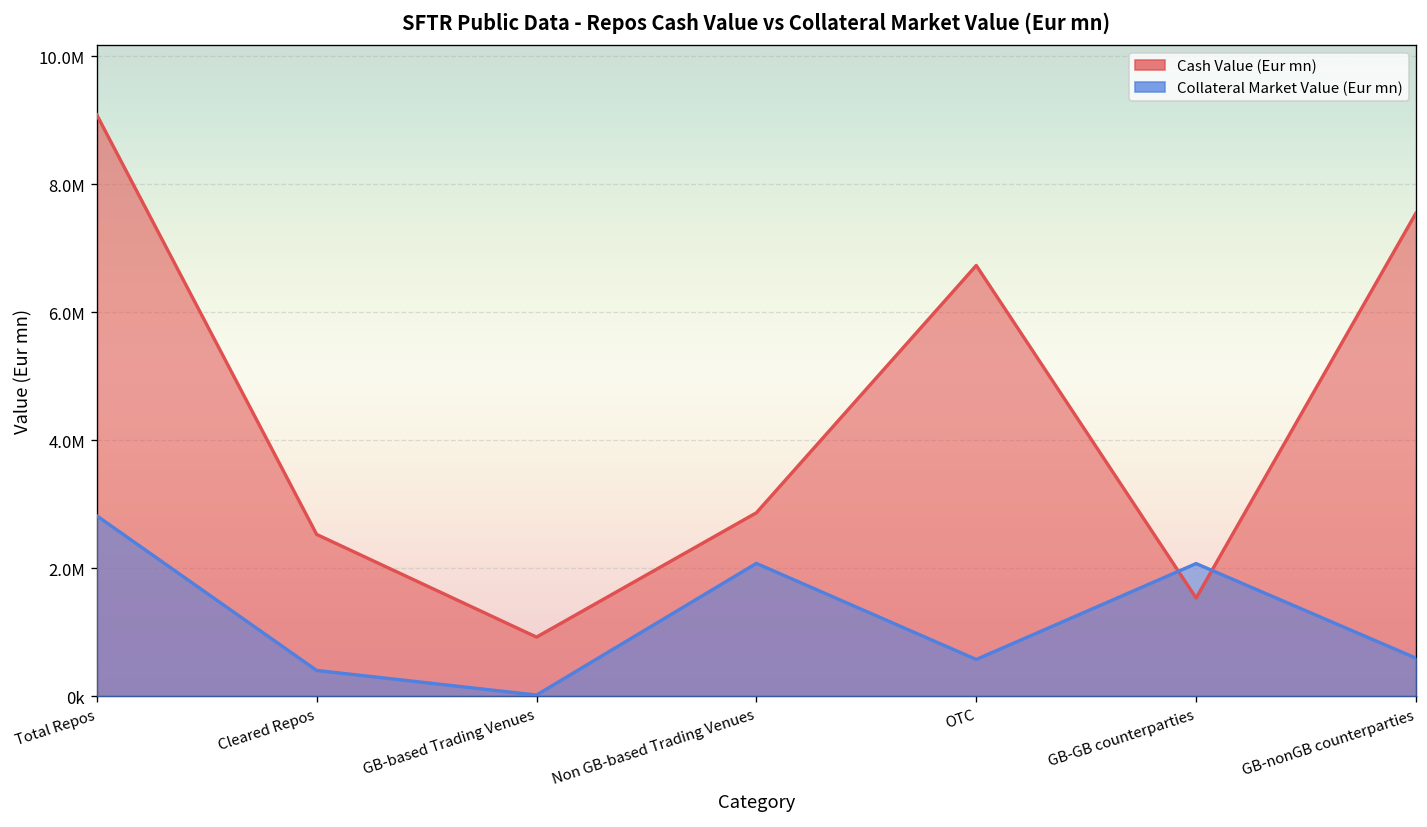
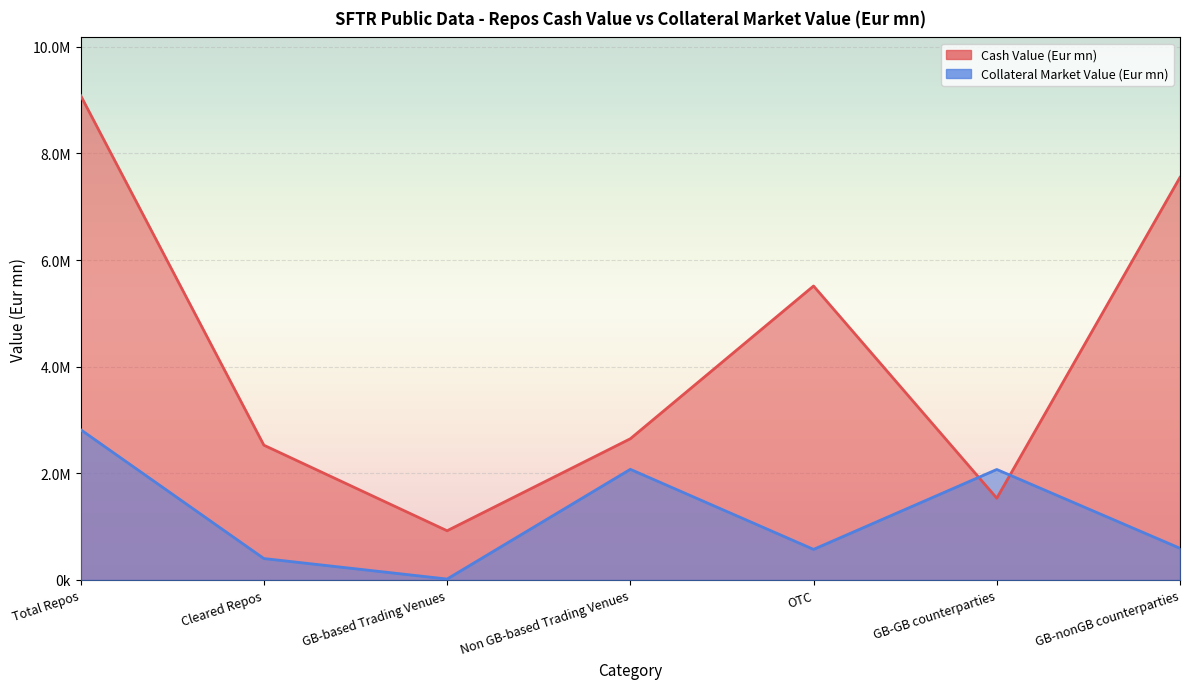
  {
    "Cash Value (Eur mn)": {
      "Total Repos": 9100000,
      "Cleared Repos": 2500000,
      "GB-based Trading Venues": 900000,
-     "Non GB-based Trading Venues": 2900000,
-     "OTC": 6700000,
+     "Non GB-based Trading Venues": 2600000,
+     "OTC": 5500000,
      "GB-GB counterparties": 1500000,
      "GB-nonGB counterparties": 7600000
    },
    "Collateral Market Value (Eur mn)": {
      "Total Repos": 2800000,
      "Cleared Repos": 400000,
      "GB-based Trading Venues": 0,
      "Non GB-based Trading Venues": 2100000,
      "OTC": 600000,
      "GB-GB counterparties": 2100000,
      "GB-nonGB counterparties": 600000
    }
  }
